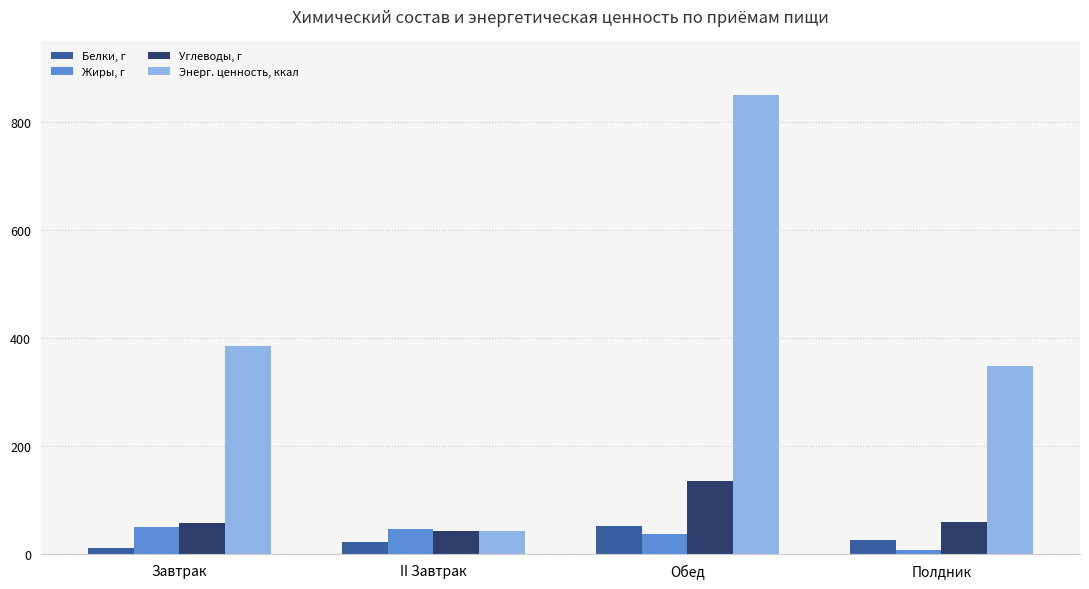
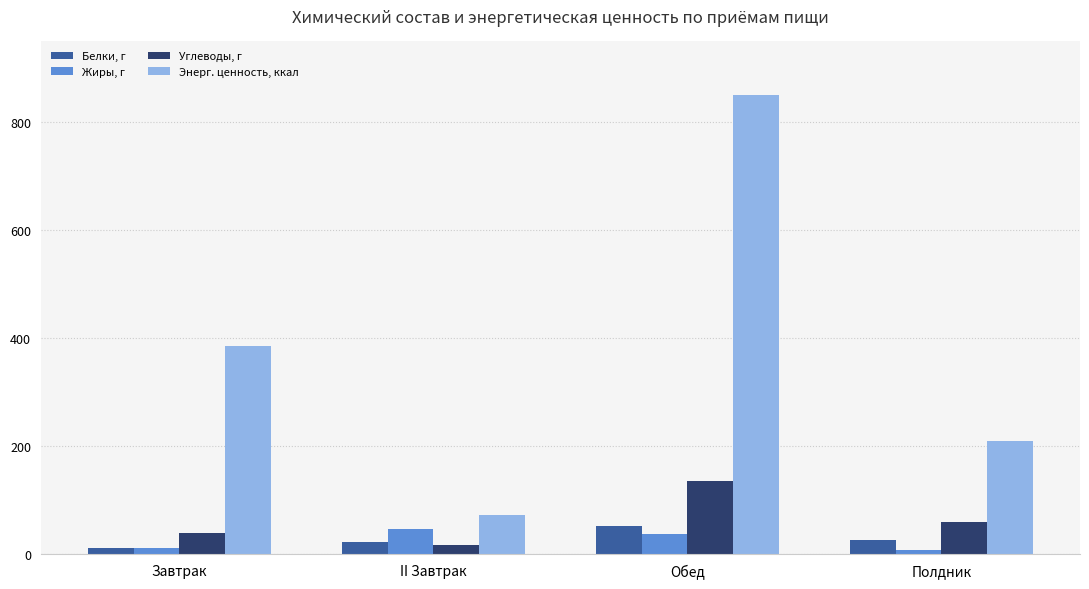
  {
    "Белки, г": {
      "Завтрак": 10,
      "II Завтрак": 20,
      "Обед": 50,
      "Полдник": 30
    },
    "Жиры, г": {
-     "Завтрак": 50,
+     "Завтрак": 10,
      "II Завтрак": 50,
      "Обед": 40,
      "Полдник": 10
    },
    "Углеводы, г": {
-     "Завтрак": 60,
-     "II Завтрак": 40,
+     "Завтрак": 40,
+     "II Завтрак": 20,
      "Обед": 140,
      "Полдник": 60
    },
    "Энерг. ценность, ккал": {
      "Завтрак": 390,
-     "II Завтрак": 40,
+     "II Завтрак": 70,
      "Обед": 850,
-     "Полдник": 350
+     "Полдник": 210
    }
  }
